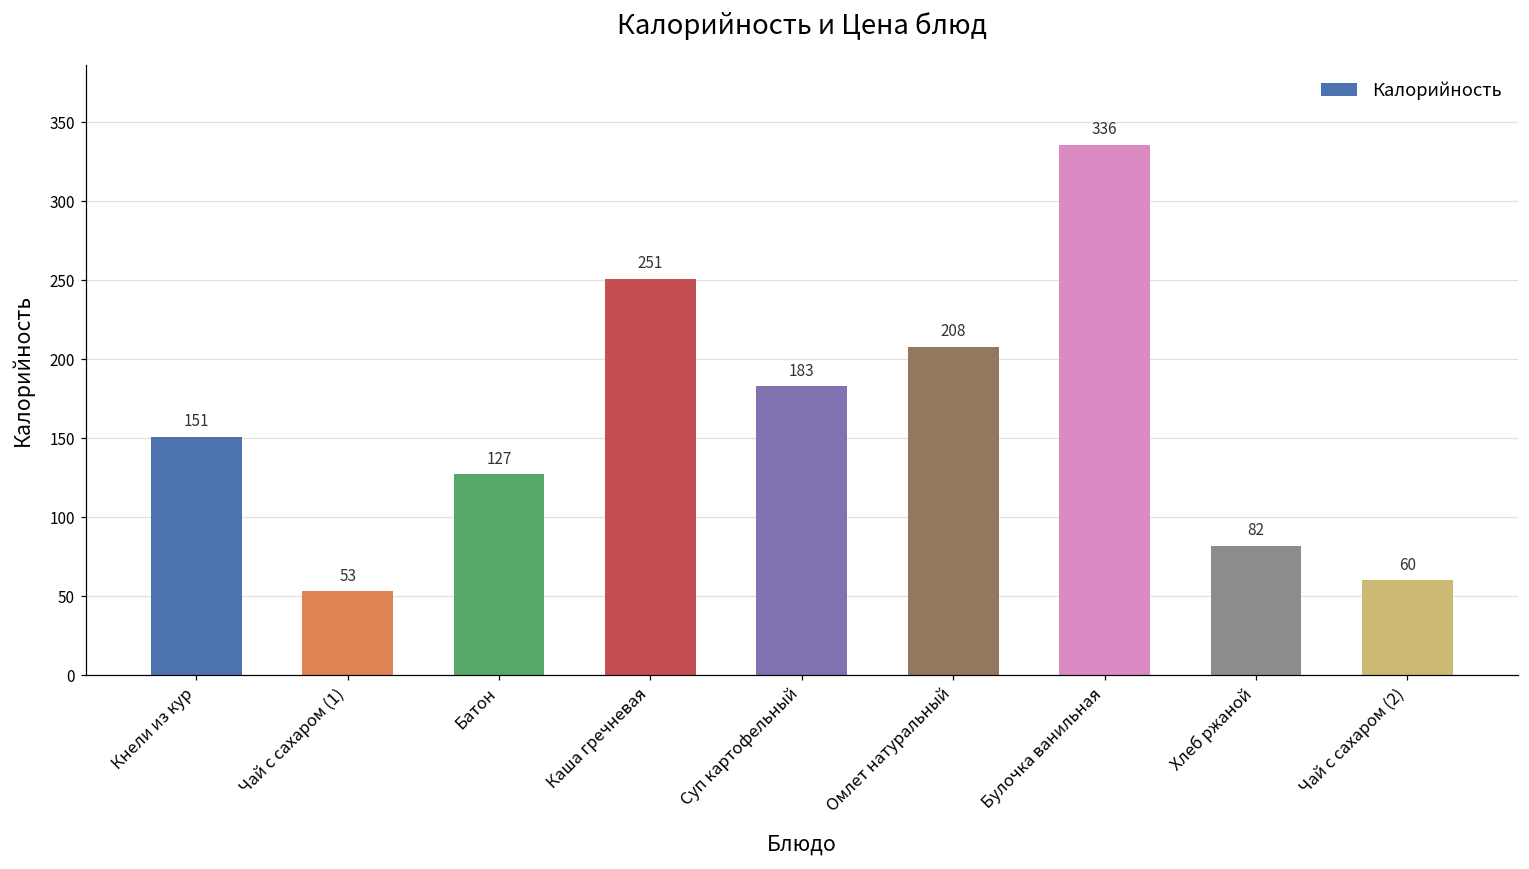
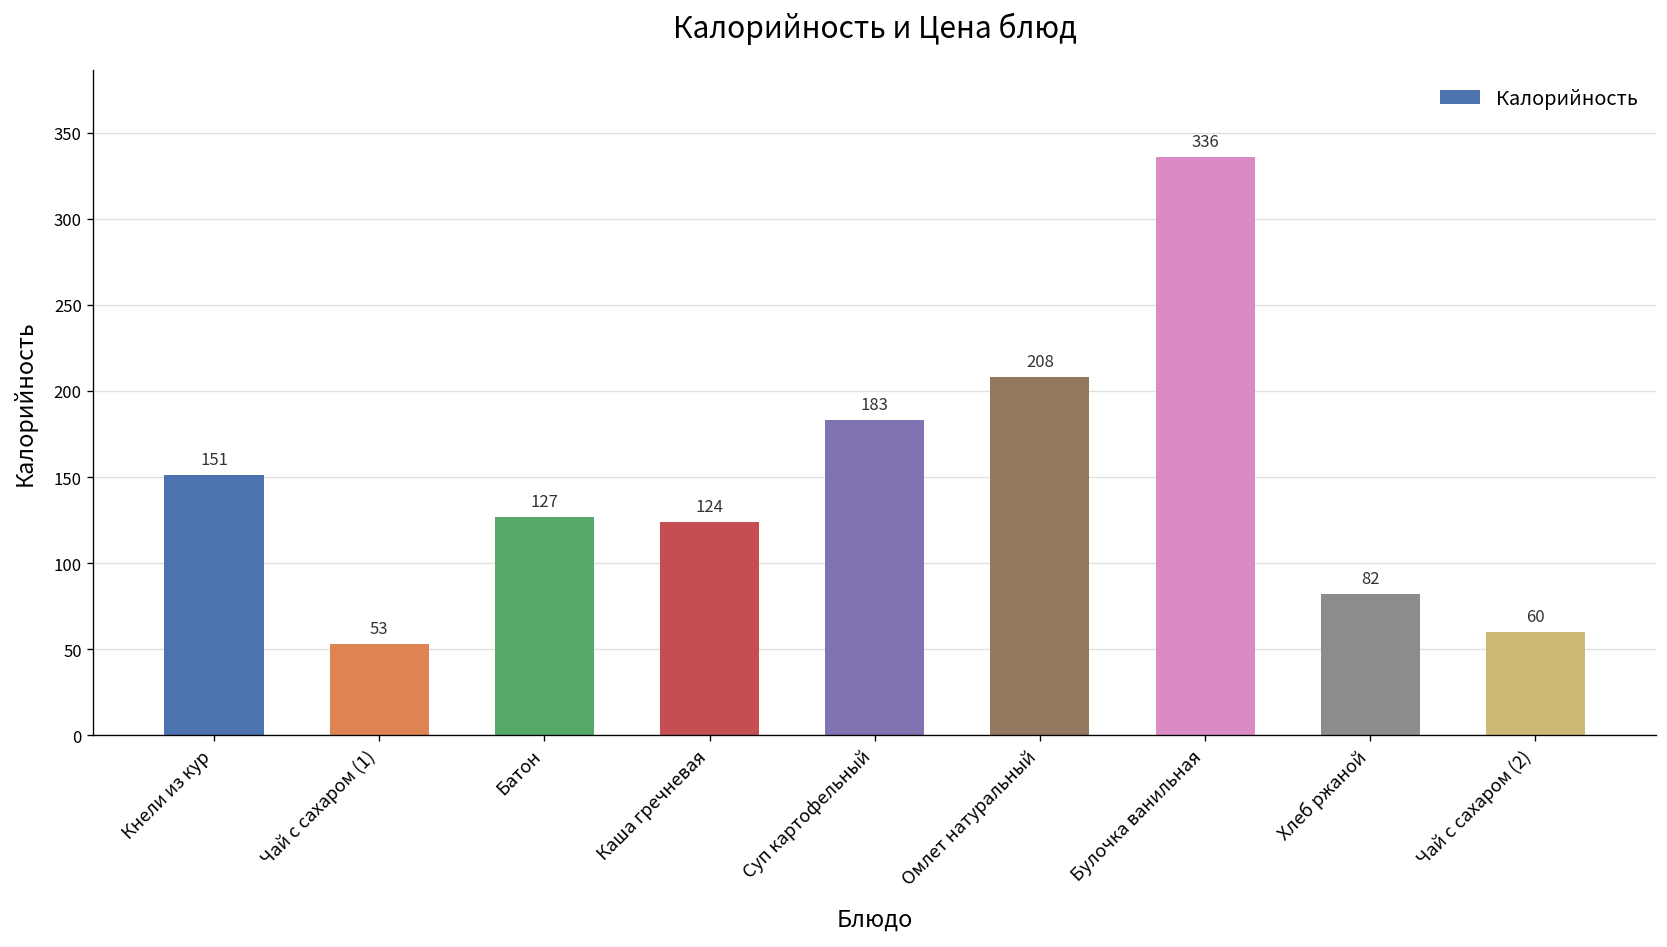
  {
    "Кнели из кур": 151,
    "Чай с сахаром (1)": 53,
    "Батон": 127,
-   "Каша гречневая": 251,
+   "Каша гречневая": 124,
    "Суп картофельный": 183,
    "Омлет натуральный": 208,
    "Булочка ванильная": 336,
    "Хлеб ржаной": 82,
    "Чай с сахаром (2)": 60
  }
